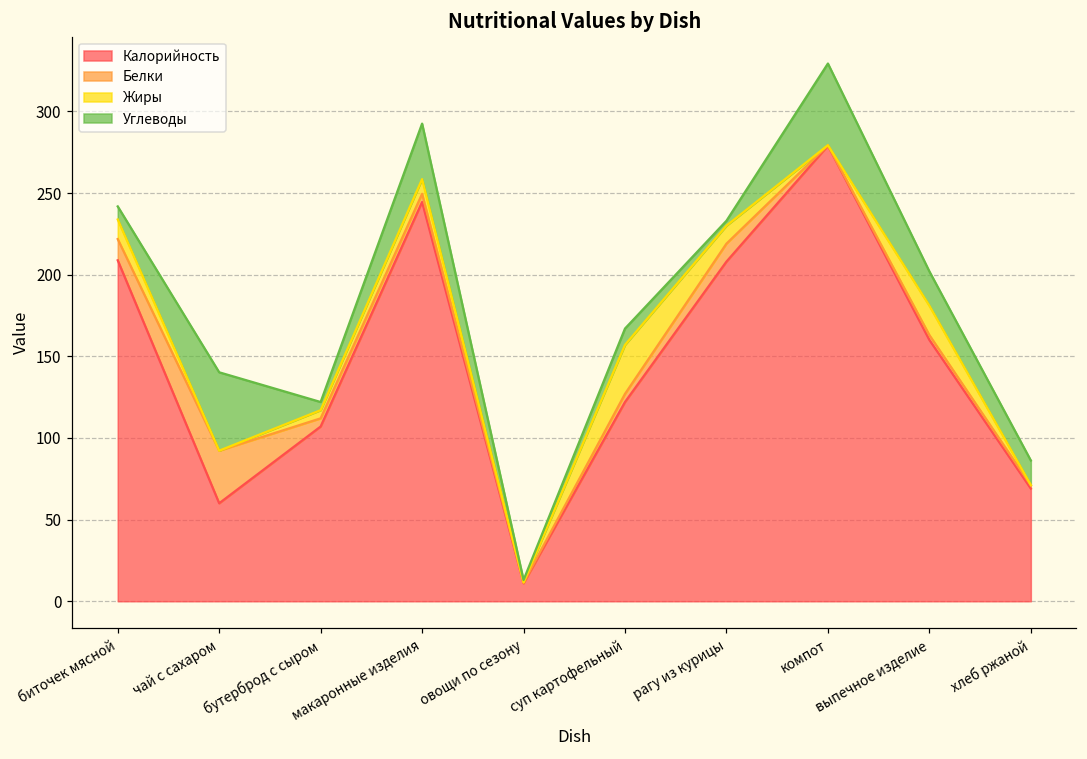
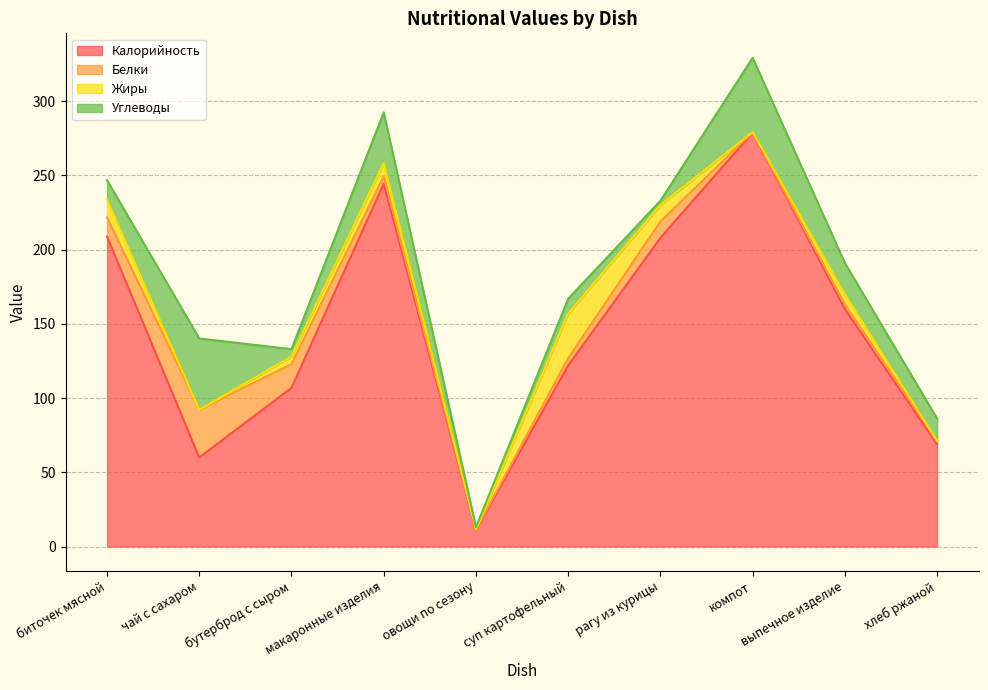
  {
    "Калорийность": {
      "биточек мясной": 209,
      "чай с сахаром": 60,
      "бутерброд с сыром": 107,
      "макаронные изделия": 245,
      "суп картофельный": 122,
      "рагу из курицы": 208,
      "выпечное изделие": 160,
      "хлеб ржаной": 69
    },
    "Белки": {
      "биточек мясной": 13,
-     "бутерброд с сыром": 5,
+     "бутерброд с сыром": 16,
      "макаронные изделия": 5,
      "суп картофельный": 5,
      "рагу из курицы": 11,
      "выпечное изделие": 3
    },
    "Жиры": {
      "биточек мясной": 12,
      "бутерброд с сыром": 5,
      "макаронные изделия": 9,
      "суп картофельный": 30,
      "рагу из курицы": 11,
-     "выпечное изделие": 18
+     "выпечное изделие": 7
    },
    "Углеводы": {
-     "биточек мясной": 8,
+     "биточек мясной": 13,
      "чай с сахаром": 48,
      "бутерброд с сыром": 5,
      "макаронные изделия": 34,
      "суп картофельный": 10,
      "рагу из курицы": 3,
      "компот": 50,
      "выпечное изделие": 21,
      "хлеб ржаной": 15
    }
  }
